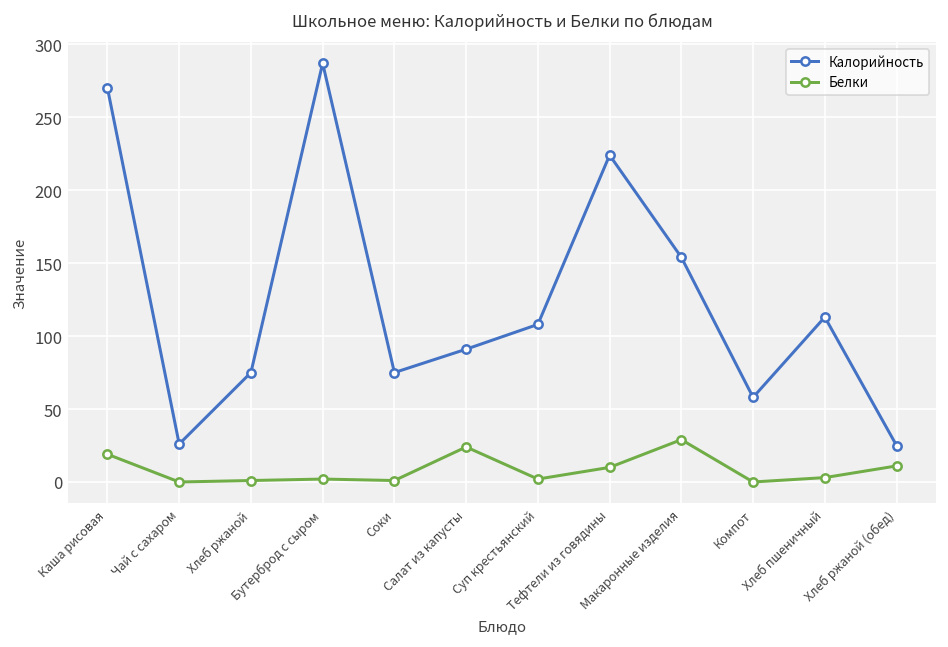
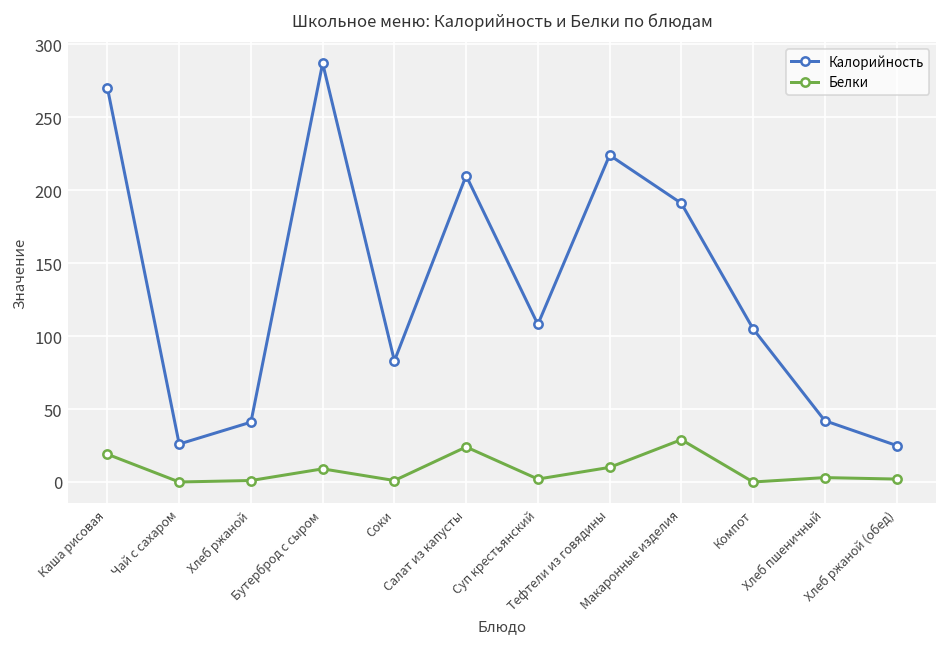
  {
    "Калорийность": {
      "Каша рисовая": 270,
      "Чай с сахаром": 26,
-     "Хлеб ржаной": 75,
+     "Хлеб ржаной": 41,
      "Бутерброд с сыром": 287,
-     "Соки": 75,
-     "Салат из капусты": 91,
+     "Соки": 83,
+     "Салат из капусты": 210,
      "Суп крестьянский": 108,
      "Тефтели из говядины": 224,
-     "Макаронные изделия": 154,
-     "Компот": 58,
-     "Хлеб пшеничный": 113,
+     "Макаронные изделия": 191,
+     "Компот": 105,
+     "Хлеб пшеничный": 42,
      "Хлеб ржаной (обед)": 25
    },
    "Белки": {
      "Каша рисовая": 19,
      "Чай с сахаром": 0,
      "Хлеб ржаной": 1,
-     "Бутерброд с сыром": 2,
+     "Бутерброд с сыром": 9,
      "Соки": 1,
      "Салат из капусты": 24,
      "Суп крестьянский": 2,
      "Тефтели из говядины": 10,
      "Макаронные изделия": 29,
      "Компот": 0,
      "Хлеб пшеничный": 3,
-     "Хлеб ржаной (обед)": 11
+     "Хлеб ржаной (обед)": 2
    }
  }
